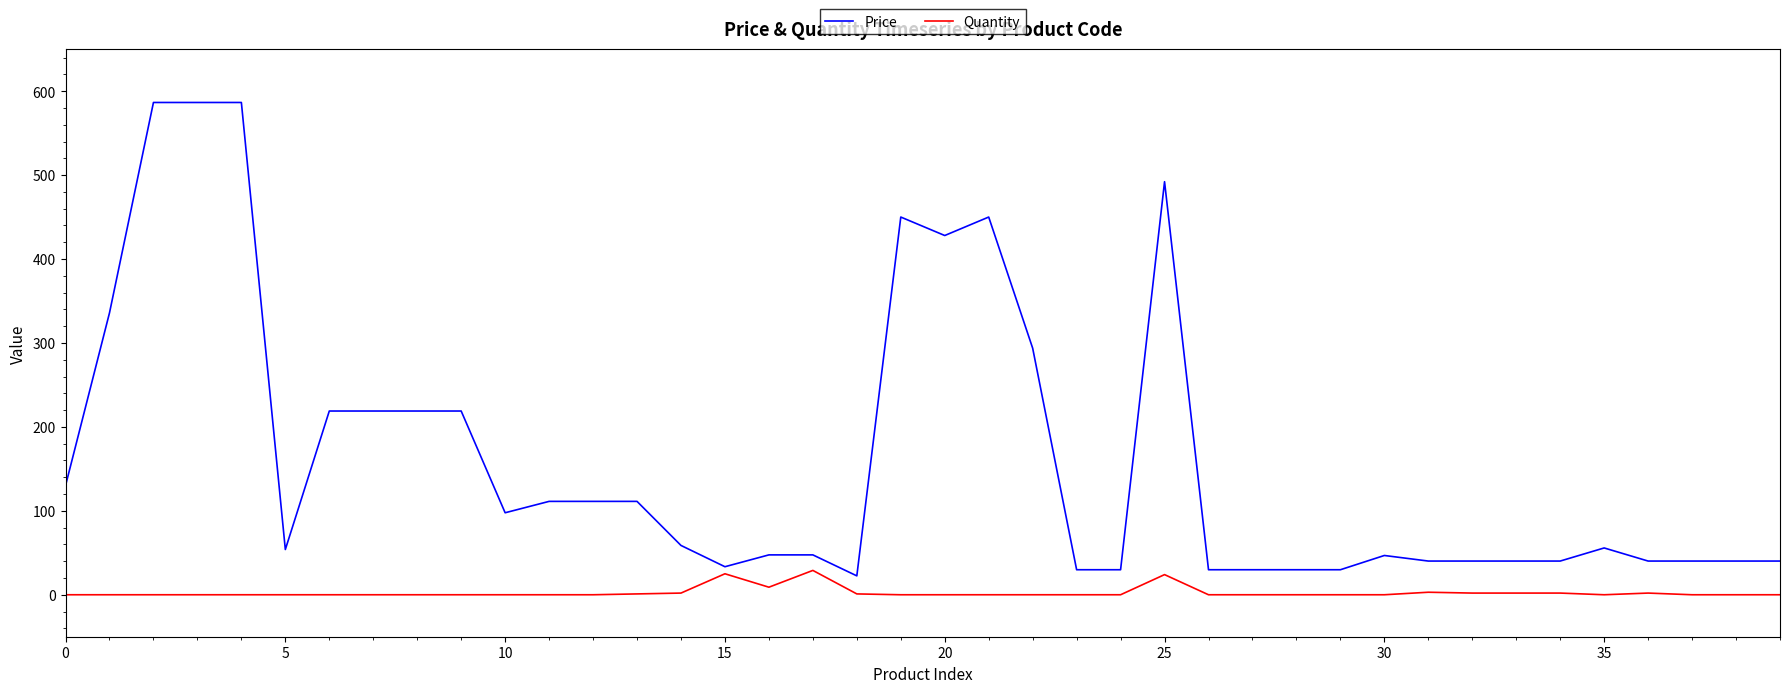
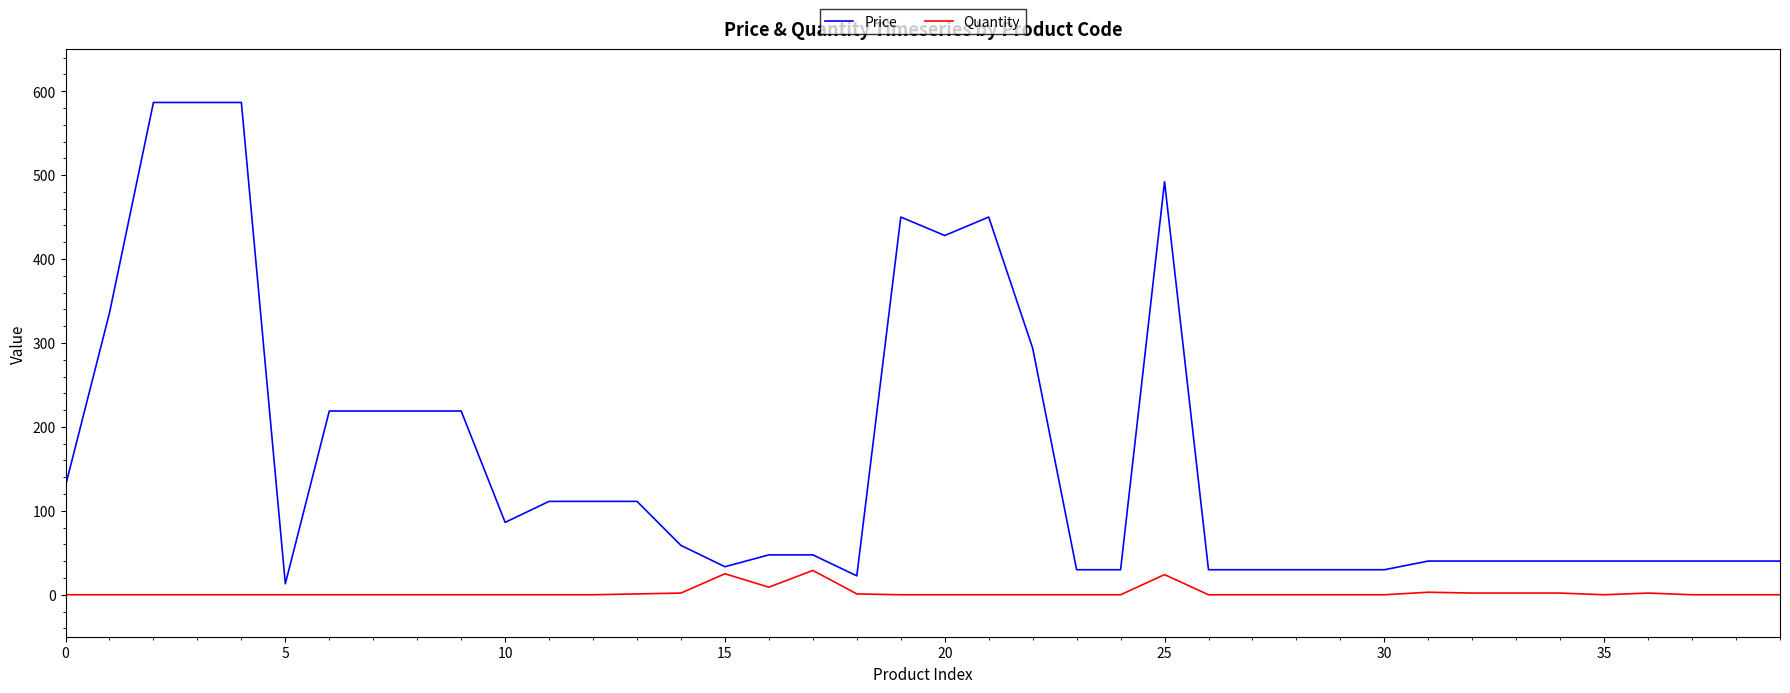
  {
    "Price": {
      "0": 130,
-     "5": 50,
-     "10": 100,
+     "5": 10,
+     "10": 90,
      "15": 30,
      "20": 430,
      "25": 490,
-     "30": 50,
-     "35": 60
+     "30": 30,
+     "35": 40
    },
    "Quantity": {
      "0": 0,
      "5": 0,
      "10": 0,
      "15": 30,
      "20": 0,
      "25": 20,
      "30": 0,
      "35": 0
    }
  }
